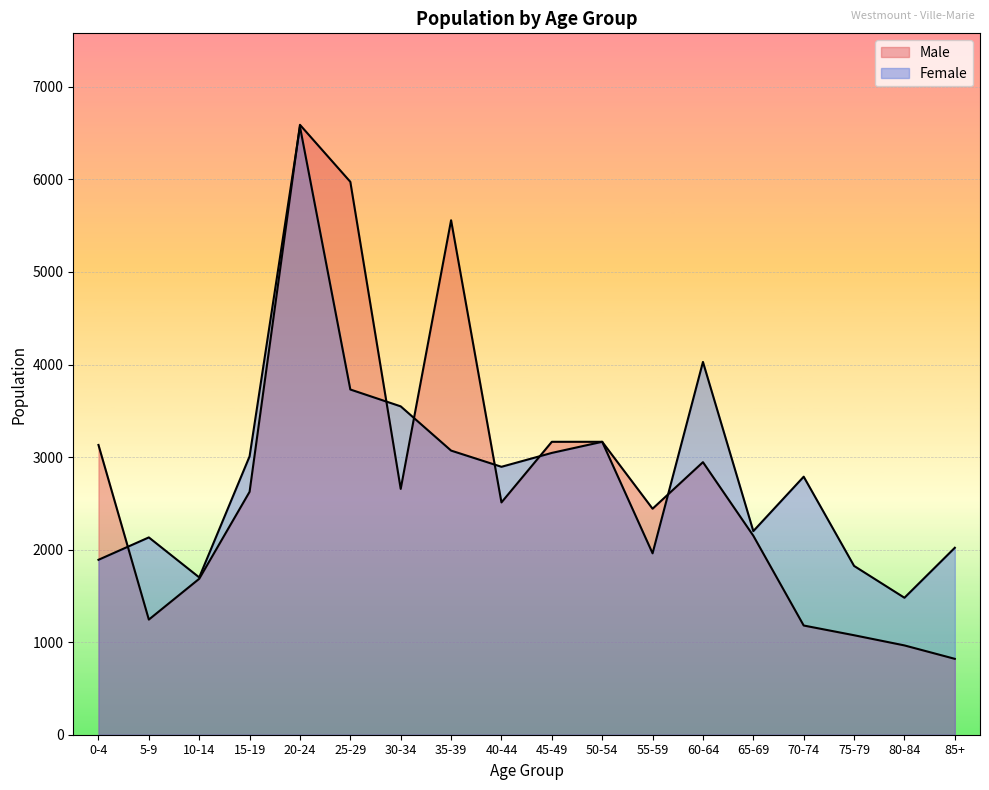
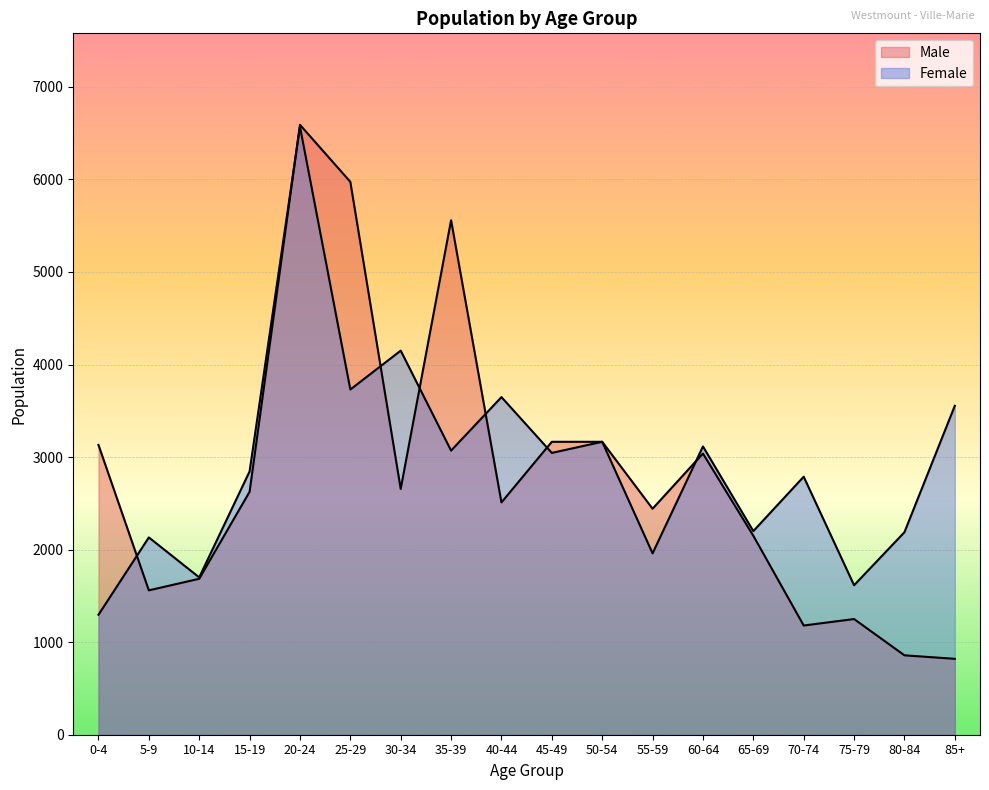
  {
    "Male": {
      "0-4": 3100,
-     "5-9": 1200,
+     "5-9": 1600,
      "15-19": 2600,
      "25-29": 6000,
      "30-34": 2700,
      "35-39": 5600,
      "40-44": 2500,
      "45-49": 3200,
      "55-59": 2400,
-     "60-64": 2900,
+     "60-64": 3000,
      "65-69": 2200,
      "70-74": 1200,
-     "75-79": 1100,
-     "80-84": 1000,
+     "75-79": 1300,
+     "80-84": 900,
      "85+": 800
    },
    "Female": {
-     "0-4": 1900,
+     "0-4": 1300,
      "5-9": 2100,
-     "15-19": 3000,
+     "15-19": 2800,
      "25-29": 3700,
-     "30-34": 3500,
+     "30-34": 4200,
      "35-39": 3100,
-     "40-44": 2900,
+     "40-44": 3600,
      "45-49": 3000,
      "55-59": 2000,
-     "60-64": 4000,
+     "60-64": 3100,
      "65-69": 2200,
      "70-74": 2800,
-     "75-79": 1800,
-     "80-84": 1500,
-     "85+": 2000
+     "75-79": 1600,
+     "80-84": 2200,
+     "85+": 3600
    }
  }
